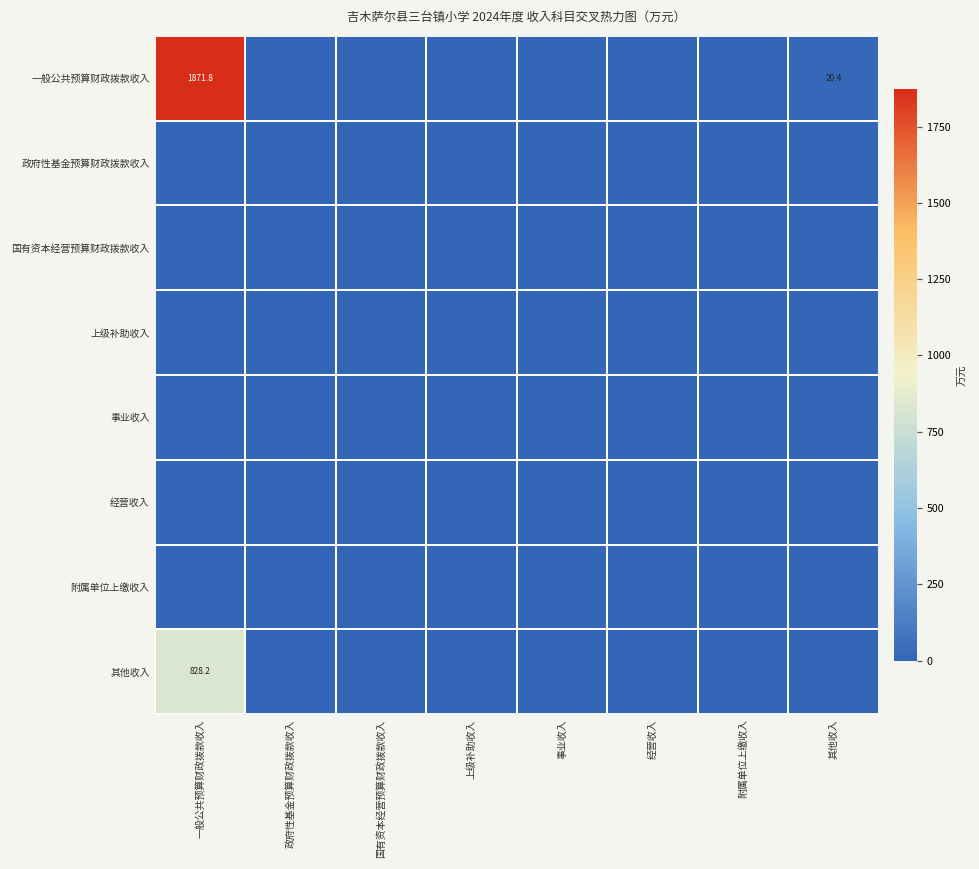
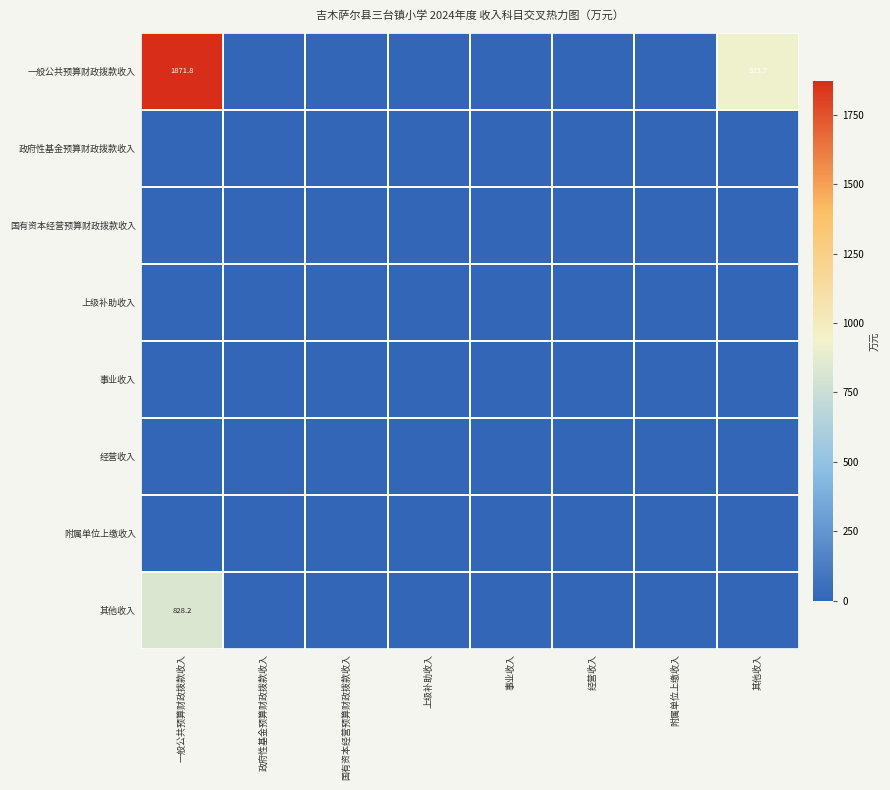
  {
    "一般公共预算财政拨款收入": {
      "一般公共预算财政拨款收入": 1871.8,
-     "其他收入": 20.4
+     "其他收入": 923.7
    },
    "其他收入": {
      "一般公共预算财政拨款收入": 828.2
    }
  }
